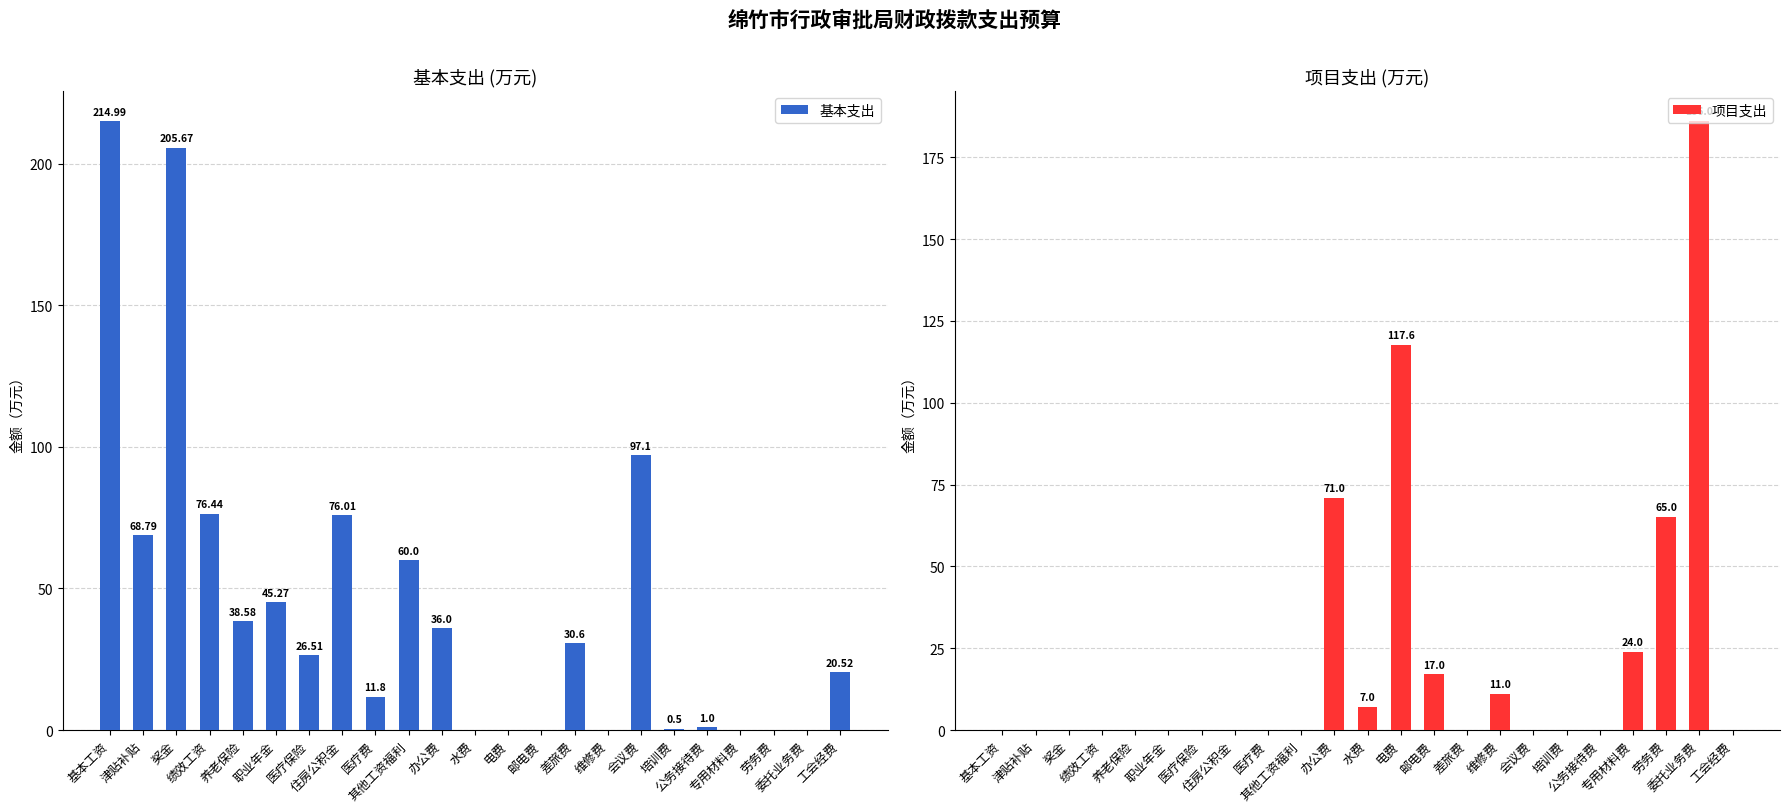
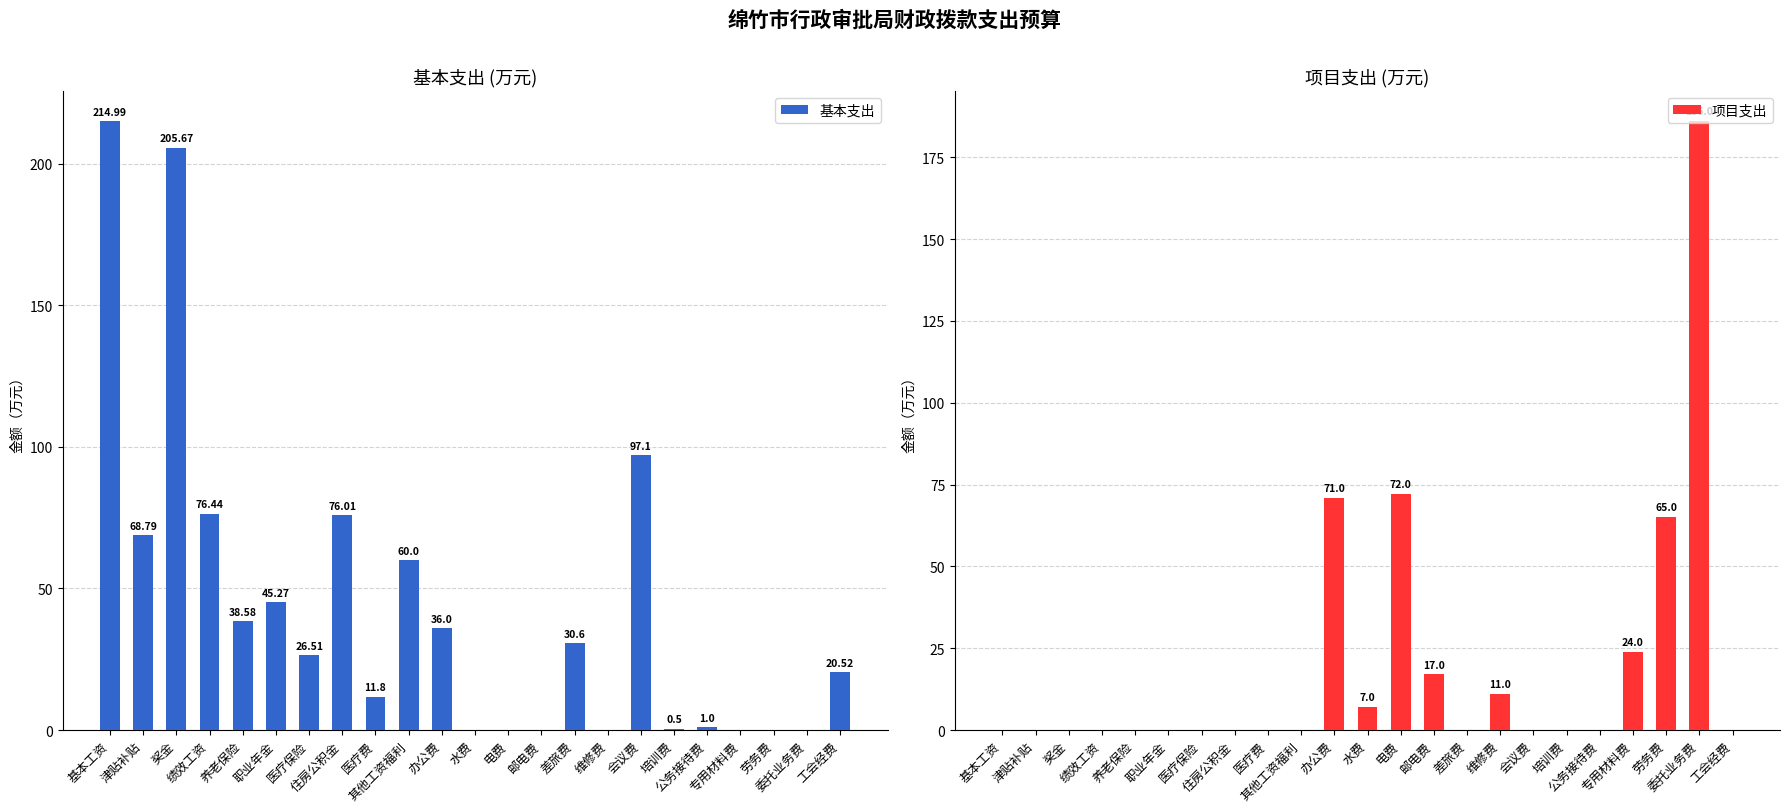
  {
    "基本支出 (万元)": {
      "基本工资": 214.99,
      "津贴补贴": 68.79,
      "奖金": 205.67,
      "绩效工资": 76.44,
      "养老保险": 38.58,
      "职业年金": 45.27,
      "医疗保险": 26.51,
      "住房公积金": 76.01,
      "医疗费": 11.8,
      "其他工资福利": 60.0,
      "办公费": 36.0,
      "差旅费": 30.6,
      "会议费": 97.1,
      "培训费": 0.5,
      "公务接待费": 1.0,
      "工会经费": 20.52
    },
    "项目支出 (万元)": {
      "办公费": 71.0,
      "水费": 7.0,
-     "电费": 117.6,
+     "电费": 72.0,
      "邮电费": 17.0,
      "维修费": 11.0,
      "专用材料费": 24.0,
      "劳务费": 65.0
    }
  }
